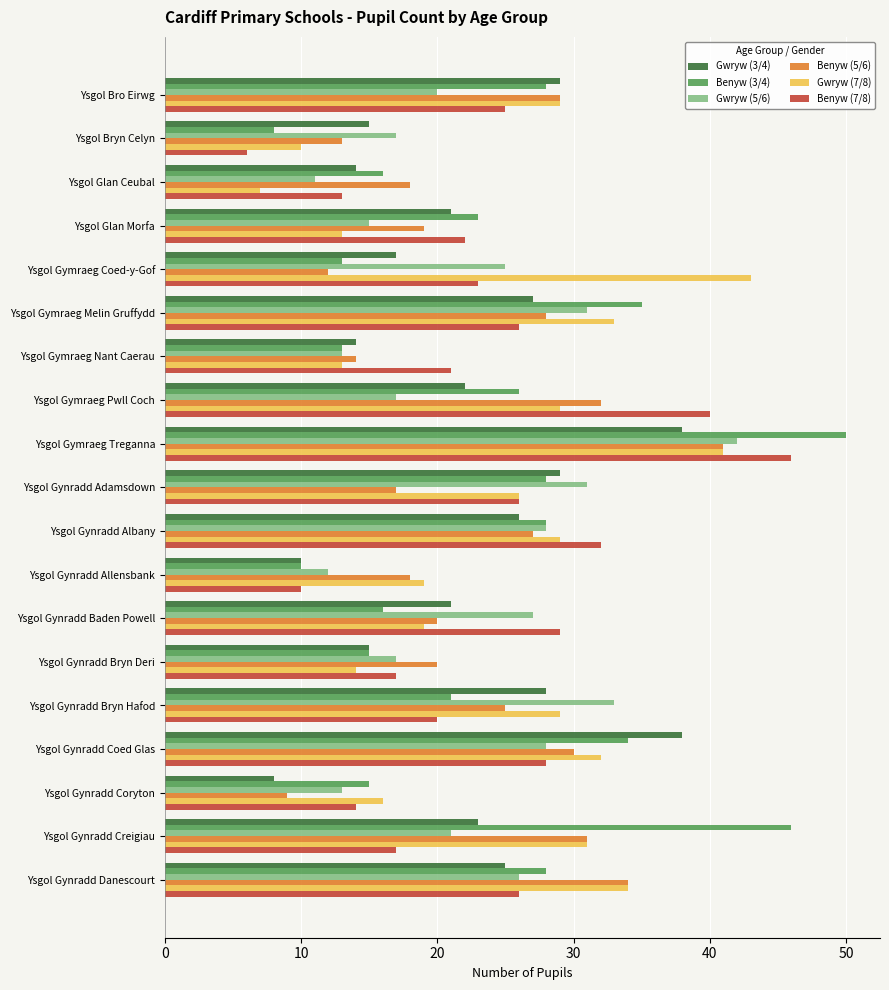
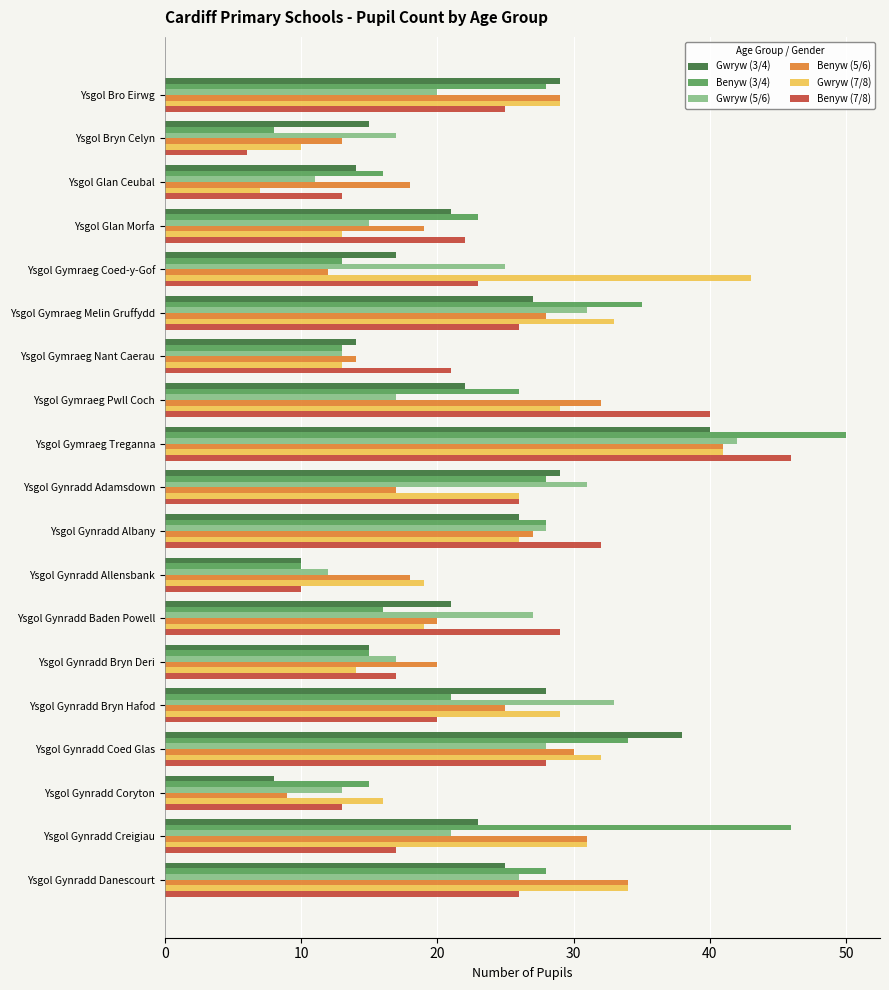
  {
    "Gwryw (3/4)": {
      "Ysgol Bro Eirwg": 29,
      "Ysgol Bryn Celyn": 15,
      "Ysgol Glan Ceubal": 14,
      "Ysgol Glan Morfa": 21,
      "Ysgol Gymraeg Coed-y-Gof": 17,
      "Ysgol Gymraeg Melin Gruffydd": 27,
      "Ysgol Gymraeg Nant Caerau": 14,
      "Ysgol Gymraeg Pwll Coch": 22,
-     "Ysgol Gymraeg Treganna": 38,
+     "Ysgol Gymraeg Treganna": 40,
      "Ysgol Gynradd Adamsdown": 29,
      "Ysgol Gynradd Albany": 26,
      "Ysgol Gynradd Allensbank": 10,
      "Ysgol Gynradd Baden Powell": 21,
      "Ysgol Gynradd Bryn Deri": 15,
      "Ysgol Gynradd Bryn Hafod": 28,
      "Ysgol Gynradd Coed Glas": 38,
      "Ysgol Gynradd Coryton": 8,
      "Ysgol Gynradd Creigiau": 23,
      "Ysgol Gynradd Danescourt": 25
    },
    "Benyw (3/4)": {
      "Ysgol Bro Eirwg": 28,
      "Ysgol Bryn Celyn": 8,
      "Ysgol Glan Ceubal": 16,
      "Ysgol Glan Morfa": 23,
      "Ysgol Gymraeg Coed-y-Gof": 13,
      "Ysgol Gymraeg Melin Gruffydd": 35,
      "Ysgol Gymraeg Nant Caerau": 13,
      "Ysgol Gymraeg Pwll Coch": 26,
      "Ysgol Gymraeg Treganna": 50,
      "Ysgol Gynradd Adamsdown": 28,
      "Ysgol Gynradd Albany": 28,
      "Ysgol Gynradd Allensbank": 10,
      "Ysgol Gynradd Baden Powell": 16,
      "Ysgol Gynradd Bryn Deri": 15,
      "Ysgol Gynradd Bryn Hafod": 21,
      "Ysgol Gynradd Coed Glas": 34,
      "Ysgol Gynradd Coryton": 15,
      "Ysgol Gynradd Creigiau": 46,
      "Ysgol Gynradd Danescourt": 28
    },
    "Gwryw (5/6)": {
      "Ysgol Bro Eirwg": 20,
      "Ysgol Bryn Celyn": 17,
      "Ysgol Glan Ceubal": 11,
      "Ysgol Glan Morfa": 15,
      "Ysgol Gymraeg Coed-y-Gof": 25,
      "Ysgol Gymraeg Melin Gruffydd": 31,
      "Ysgol Gymraeg Nant Caerau": 13,
      "Ysgol Gymraeg Pwll Coch": 17,
      "Ysgol Gymraeg Treganna": 42,
      "Ysgol Gynradd Adamsdown": 31,
      "Ysgol Gynradd Albany": 28,
      "Ysgol Gynradd Allensbank": 12,
      "Ysgol Gynradd Baden Powell": 27,
      "Ysgol Gynradd Bryn Deri": 17,
      "Ysgol Gynradd Bryn Hafod": 33,
      "Ysgol Gynradd Coed Glas": 28,
      "Ysgol Gynradd Coryton": 13,
      "Ysgol Gynradd Creigiau": 21,
      "Ysgol Gynradd Danescourt": 26
    },
    "Benyw (5/6)": {
      "Ysgol Bro Eirwg": 29,
      "Ysgol Bryn Celyn": 13,
      "Ysgol Glan Ceubal": 18,
      "Ysgol Glan Morfa": 19,
      "Ysgol Gymraeg Coed-y-Gof": 12,
      "Ysgol Gymraeg Melin Gruffydd": 28,
      "Ysgol Gymraeg Nant Caerau": 14,
      "Ysgol Gymraeg Pwll Coch": 32,
      "Ysgol Gymraeg Treganna": 41,
      "Ysgol Gynradd Adamsdown": 17,
      "Ysgol Gynradd Albany": 27,
      "Ysgol Gynradd Allensbank": 18,
      "Ysgol Gynradd Baden Powell": 20,
      "Ysgol Gynradd Bryn Deri": 20,
      "Ysgol Gynradd Bryn Hafod": 25,
      "Ysgol Gynradd Coed Glas": 30,
      "Ysgol Gynradd Coryton": 9,
      "Ysgol Gynradd Creigiau": 31,
      "Ysgol Gynradd Danescourt": 34
    },
    "Gwryw (7/8)": {
      "Ysgol Bro Eirwg": 29,
      "Ysgol Bryn Celyn": 10,
      "Ysgol Glan Ceubal": 7,
      "Ysgol Glan Morfa": 13,
      "Ysgol Gymraeg Coed-y-Gof": 43,
      "Ysgol Gymraeg Melin Gruffydd": 33,
      "Ysgol Gymraeg Nant Caerau": 13,
      "Ysgol Gymraeg Pwll Coch": 29,
      "Ysgol Gymraeg Treganna": 41,
      "Ysgol Gynradd Adamsdown": 26,
-     "Ysgol Gynradd Albany": 29,
+     "Ysgol Gynradd Albany": 26,
      "Ysgol Gynradd Allensbank": 19,
      "Ysgol Gynradd Baden Powell": 19,
      "Ysgol Gynradd Bryn Deri": 14,
      "Ysgol Gynradd Bryn Hafod": 29,
      "Ysgol Gynradd Coed Glas": 32,
      "Ysgol Gynradd Coryton": 16,
      "Ysgol Gynradd Creigiau": 31,
      "Ysgol Gynradd Danescourt": 34
    },
    "Benyw (7/8)": {
      "Ysgol Bro Eirwg": 25,
      "Ysgol Bryn Celyn": 6,
      "Ysgol Glan Ceubal": 13,
      "Ysgol Glan Morfa": 22,
      "Ysgol Gymraeg Coed-y-Gof": 23,
      "Ysgol Gymraeg Melin Gruffydd": 26,
      "Ysgol Gymraeg Nant Caerau": 21,
      "Ysgol Gymraeg Pwll Coch": 40,
      "Ysgol Gymraeg Treganna": 46,
      "Ysgol Gynradd Adamsdown": 26,
      "Ysgol Gynradd Albany": 32,
      "Ysgol Gynradd Allensbank": 10,
      "Ysgol Gynradd Baden Powell": 29,
      "Ysgol Gynradd Bryn Deri": 17,
      "Ysgol Gynradd Bryn Hafod": 20,
      "Ysgol Gynradd Coed Glas": 28,
-     "Ysgol Gynradd Coryton": 14,
+     "Ysgol Gynradd Coryton": 13,
      "Ysgol Gynradd Creigiau": 17,
      "Ysgol Gynradd Danescourt": 26
    }
  }
